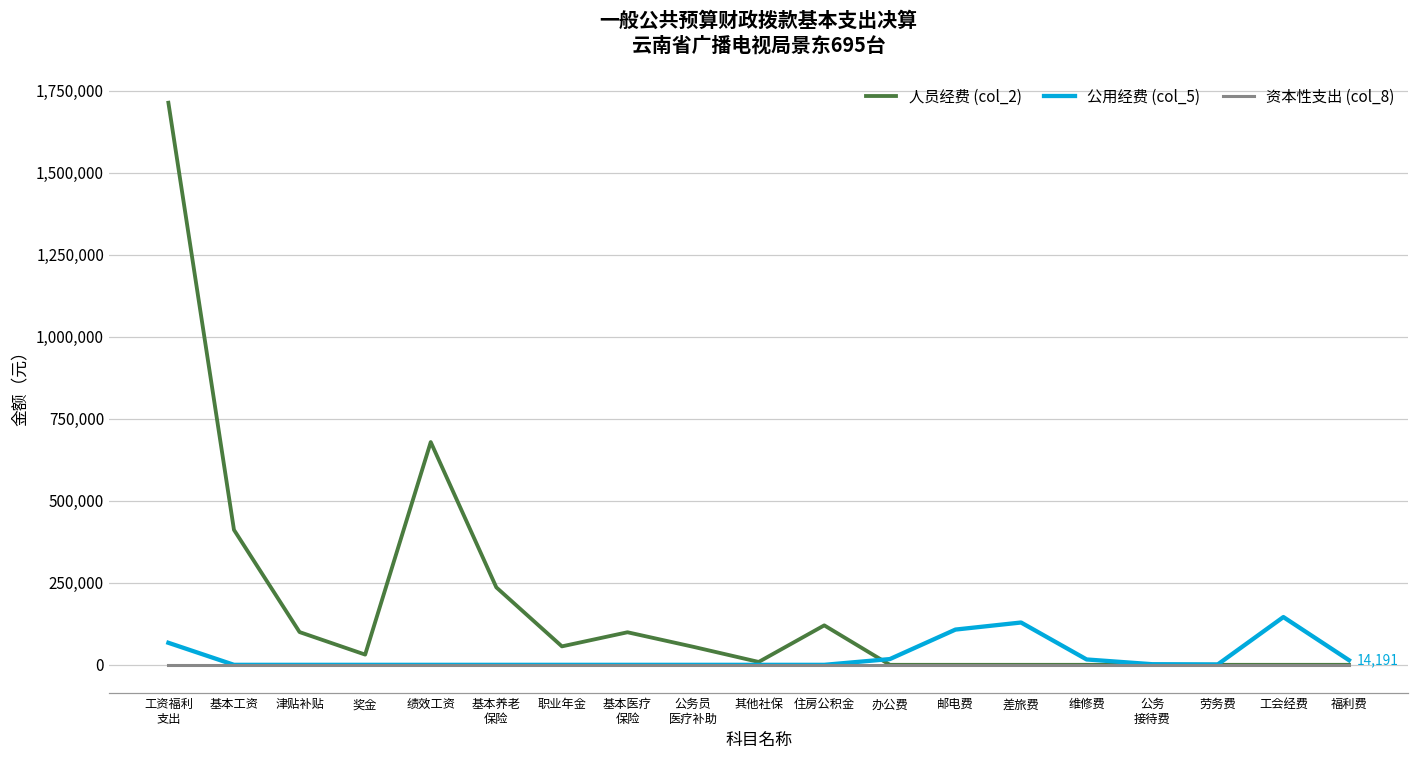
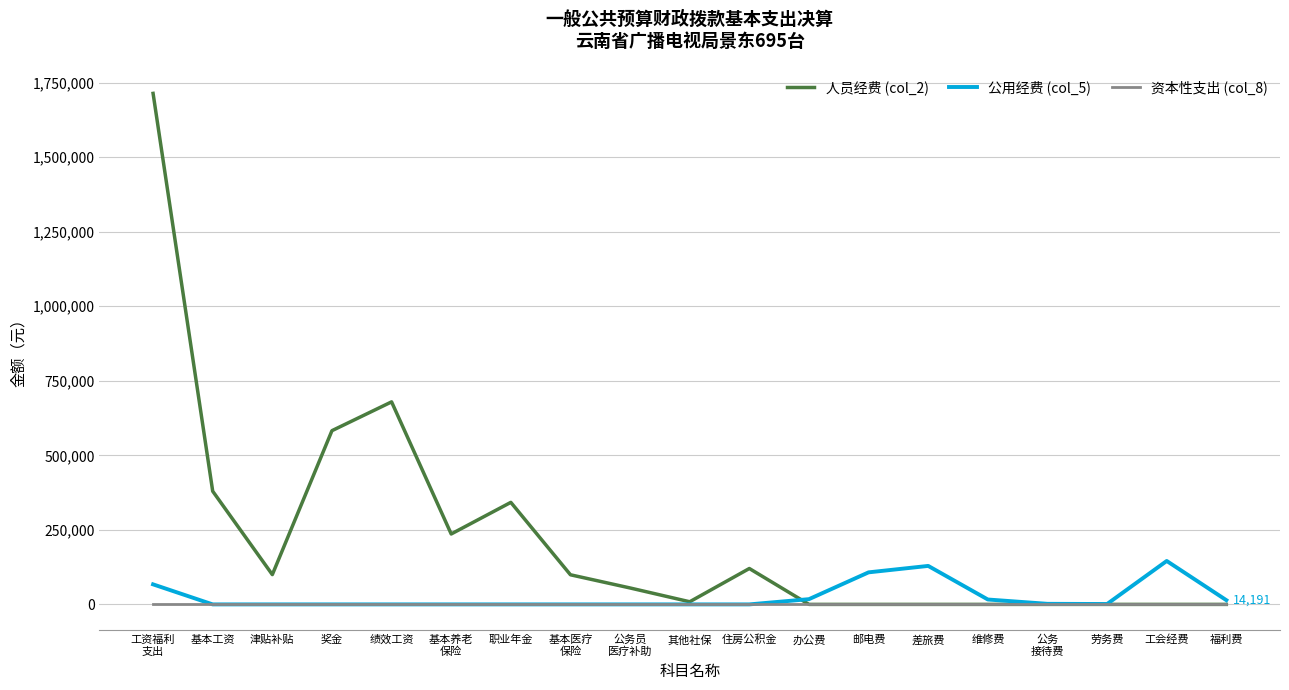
  {
    "人员经费 (col_2)": {
      "工资福利 支出": "1,710,000",
-     "基本工资": "410,000",
+     "基本工资": "380,000",
      "津贴补贴": "100,000",
-     "奖金": "30,000",
+     "奖金": "580,000",
      "绩效工资": "680,000",
      "基本养老 保险": "240,000",
-     "职业年金": "60,000",
+     "职业年金": "340,000",
      "基本医疗 保险": "100,000",
      "公务员 医疗补助": "60,000",
      "其他社保": "10,000",
      "住房公积金": "120,000"
    },
    "公用经费 (col_5)": {
      "福利费": "14,191"
    },
    "资本性支出 (col_8)": {
      "工资福利 支出": "0"
    }
  }
